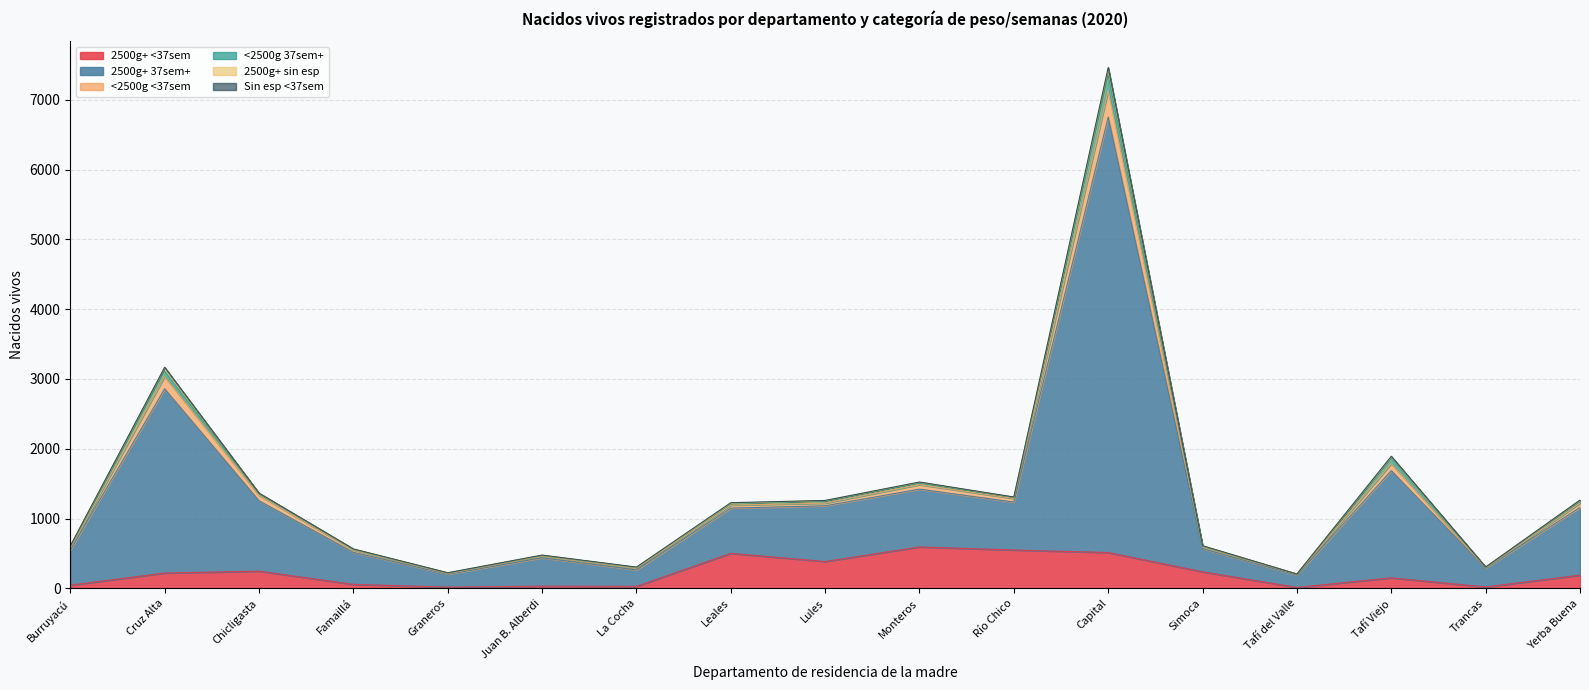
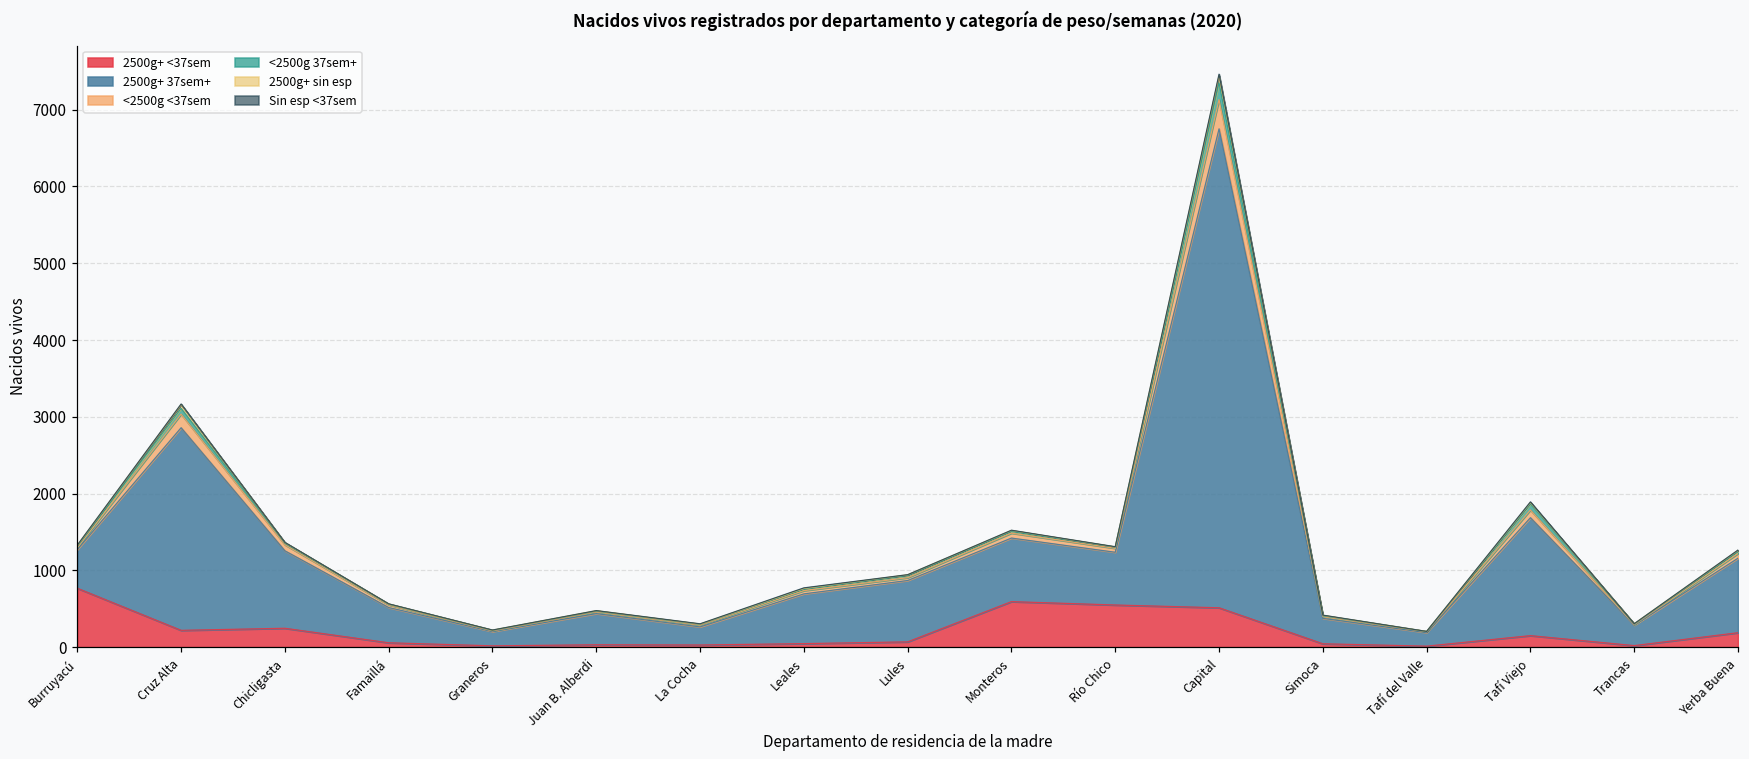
  {
    "2500g+ <37sem": {
-     "Burruyacú": 0,
+     "Burruyacú": 800,
      "Cruz Alta": 200,
      "Chicligasta": 200,
      "Famaillá": 100,
      "Graneros": 0,
      "Juan B. Alberdi": 0,
      "La Cocha": 0,
-     "Leales": 500,
-     "Lules": 400,
+     "Leales": 0,
+     "Lules": 100,
      "Monteros": 600,
      "Río Chico": 500,
      "Capital": 500,
-     "Simoca": 200,
+     "Simoca": 0,
      "Tafí del Valle": 0,
      "Tafí Viejo": 200,
      "Trancas": 0,
      "Yerba Buena": 200
    }
  }
